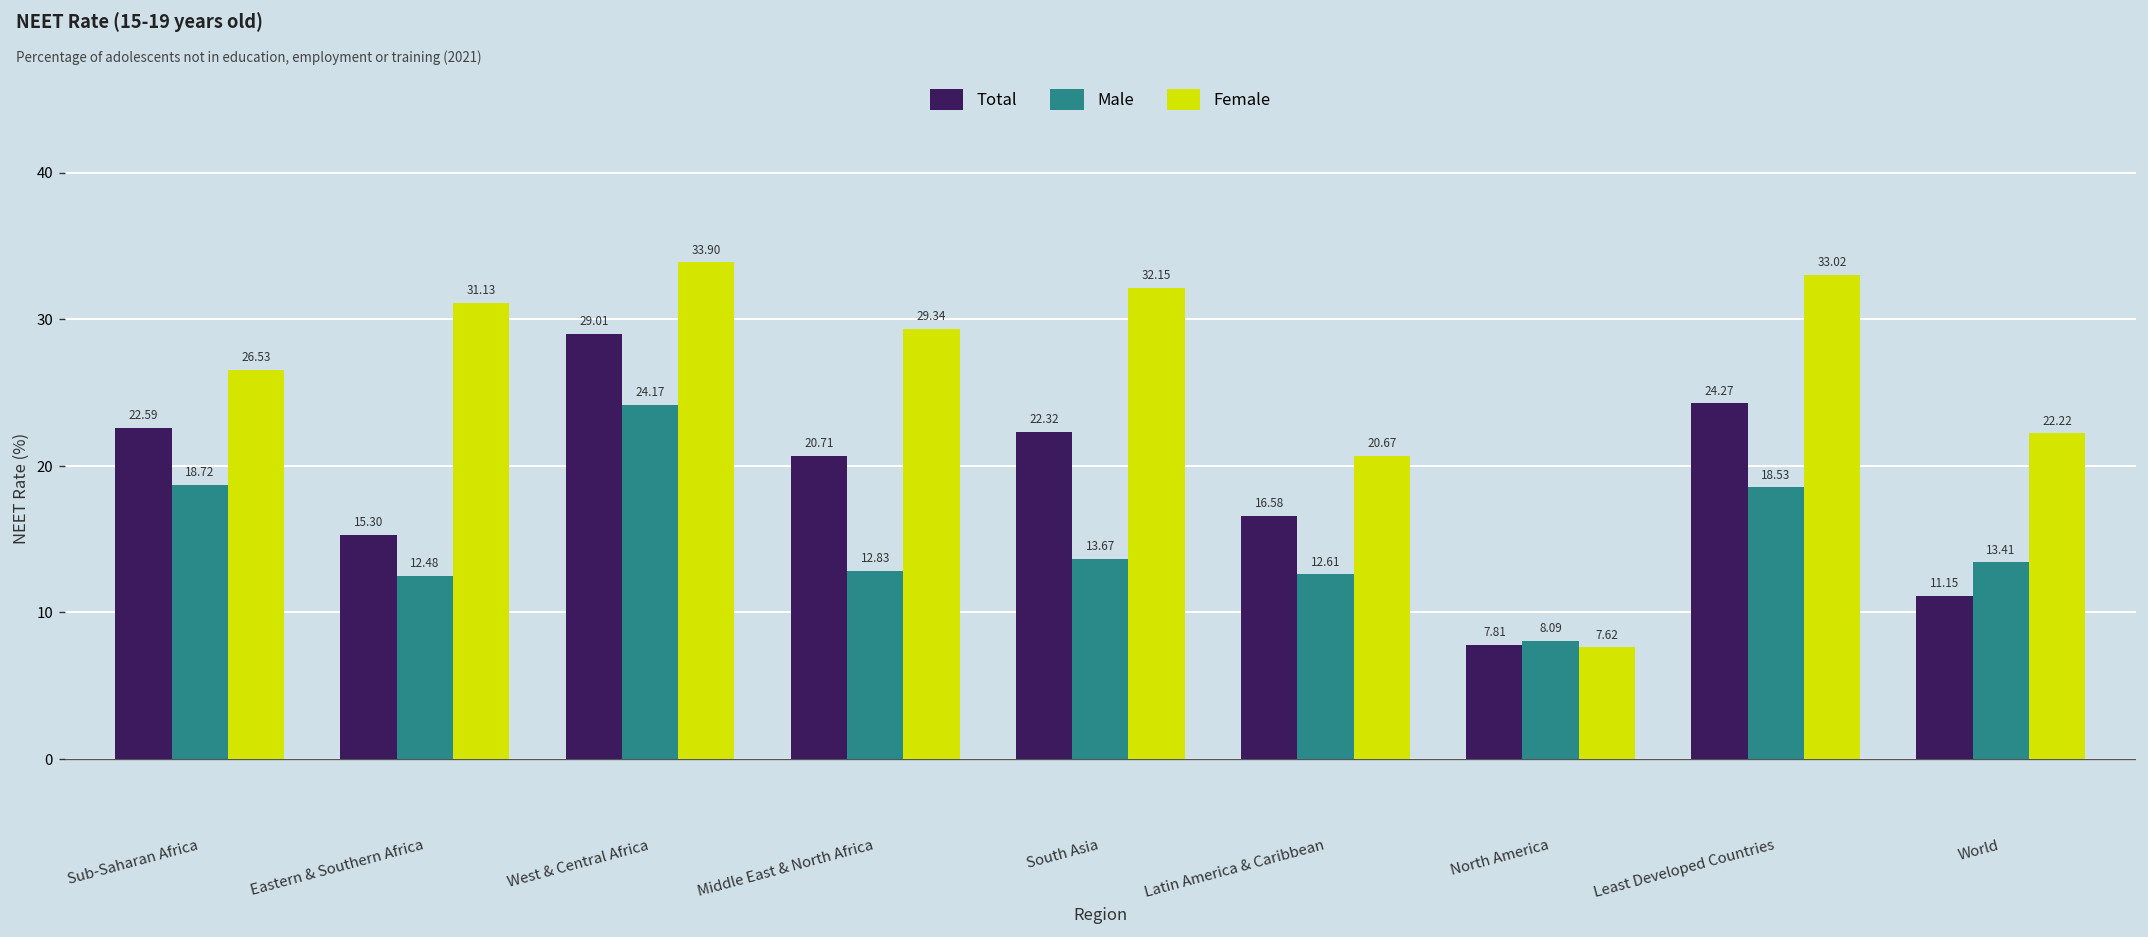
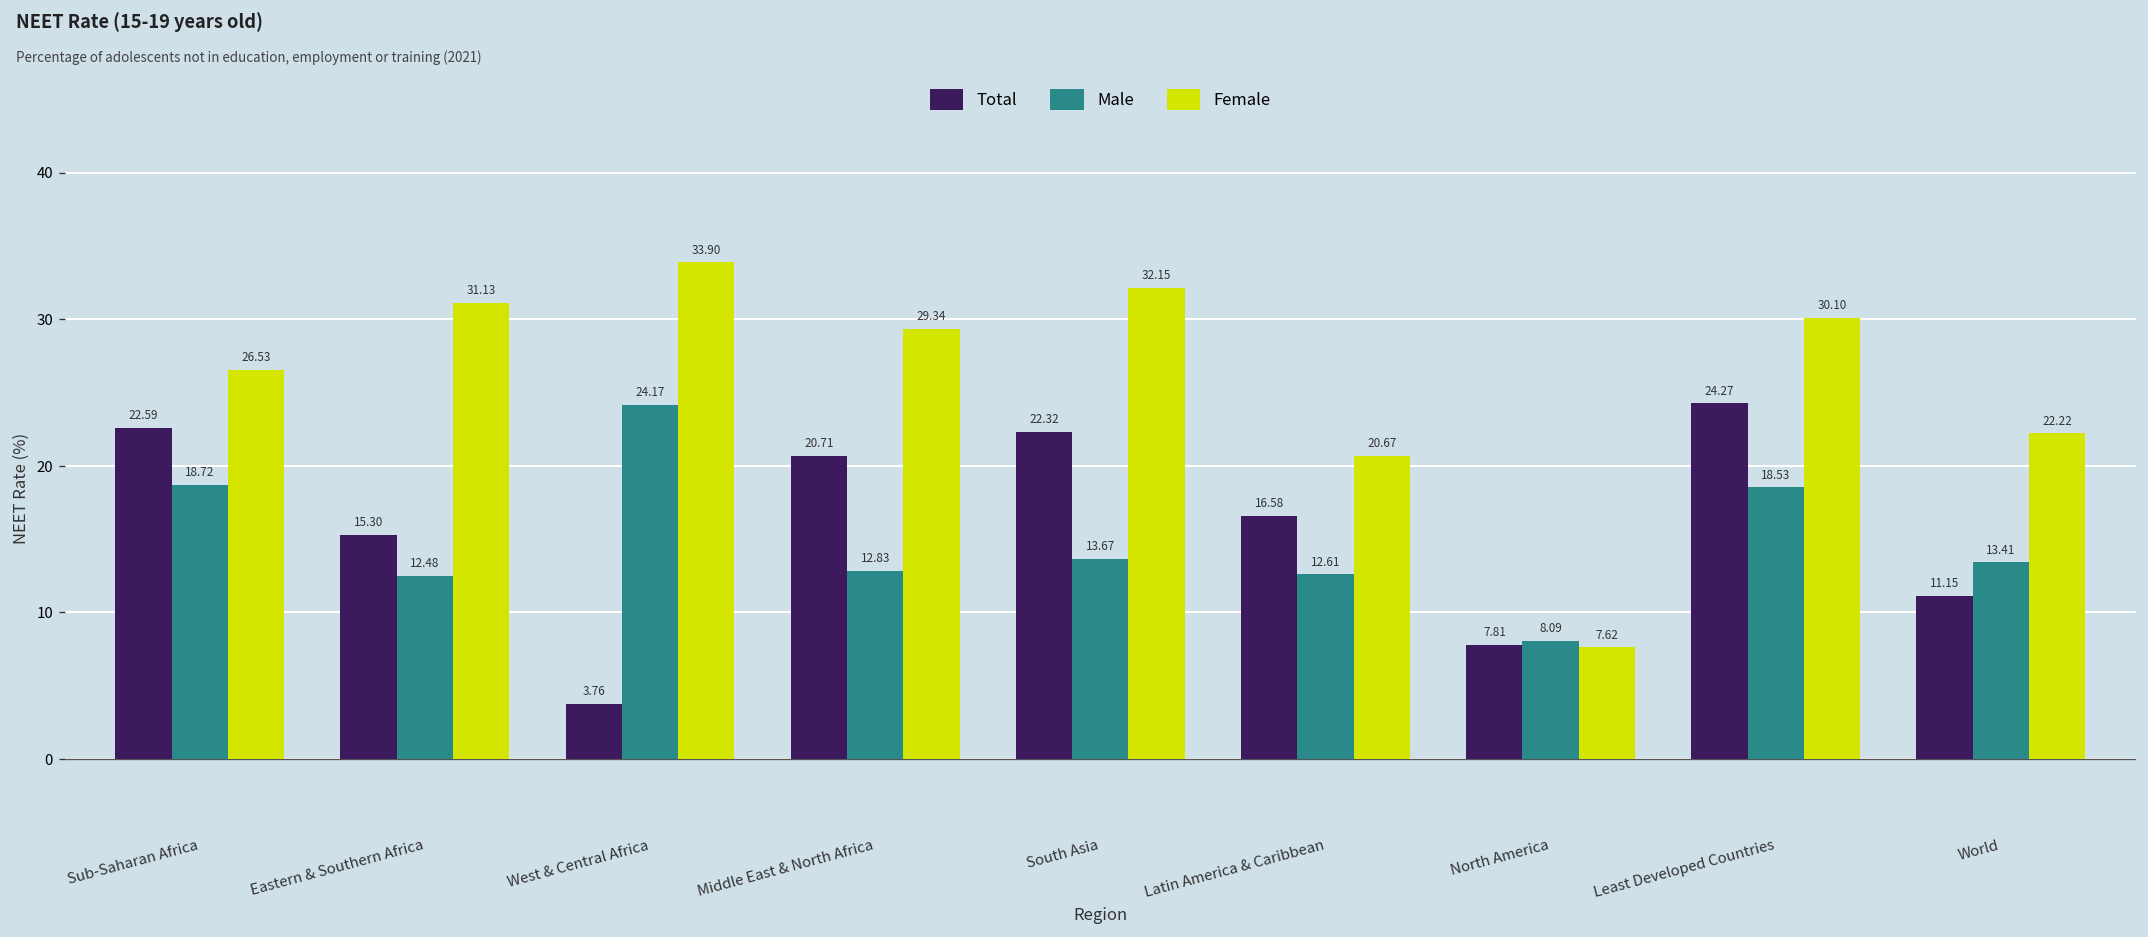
  {
    "Total": {
      "Sub-Saharan Africa": 22.59,
      "Eastern & Southern Africa": 15.30,
-     "West & Central Africa": 29.01,
+     "West & Central Africa": 3.76,
      "Middle East & North Africa": 20.71,
      "South Asia": 22.32,
      "Latin America & Caribbean": 16.58,
      "North America": 7.81,
      "Least Developed Countries": 24.27,
      "World": 11.15
    },
    "Male": {
      "Sub-Saharan Africa": 18.72,
      "Eastern & Southern Africa": 12.48,
      "West & Central Africa": 24.17,
      "Middle East & North Africa": 12.83,
      "South Asia": 13.67,
      "Latin America & Caribbean": 12.61,
      "North America": 8.09,
      "Least Developed Countries": 18.53,
      "World": 13.41
    },
    "Female": {
      "Sub-Saharan Africa": 26.53,
      "Eastern & Southern Africa": 31.13,
      "West & Central Africa": 33.90,
      "Middle East & North Africa": 29.34,
      "South Asia": 32.15,
      "Latin America & Caribbean": 20.67,
      "North America": 7.62,
-     "Least Developed Countries": 33.02,
+     "Least Developed Countries": 30.10,
      "World": 22.22
    }
  }
